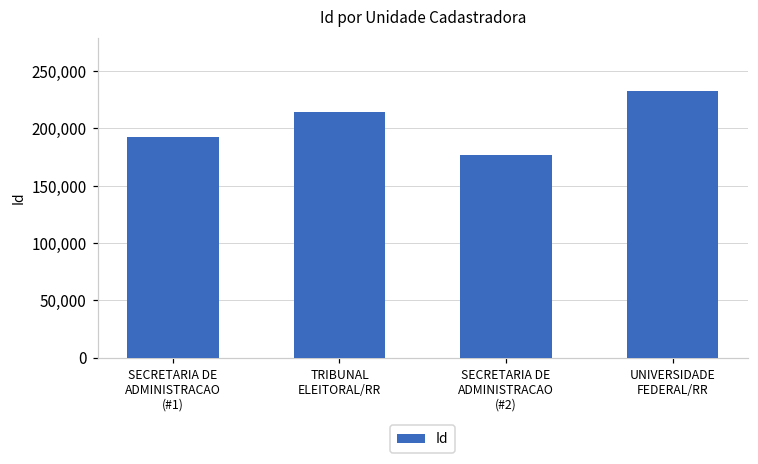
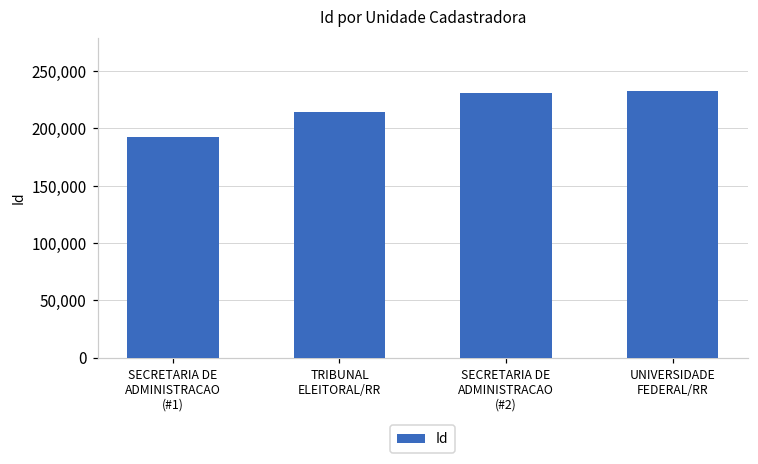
  {
    "SECRETARIA DE ADMINISTRACAO (#1)": "193,000",
    "TRIBUNAL ELEITORAL/RR": "214,000",
-   "SECRETARIA DE ADMINISTRACAO (#2)": "177,000",
+   "SECRETARIA DE ADMINISTRACAO (#2)": "230,000",
    "UNIVERSIDADE FEDERAL/RR": "232,000"
  }
